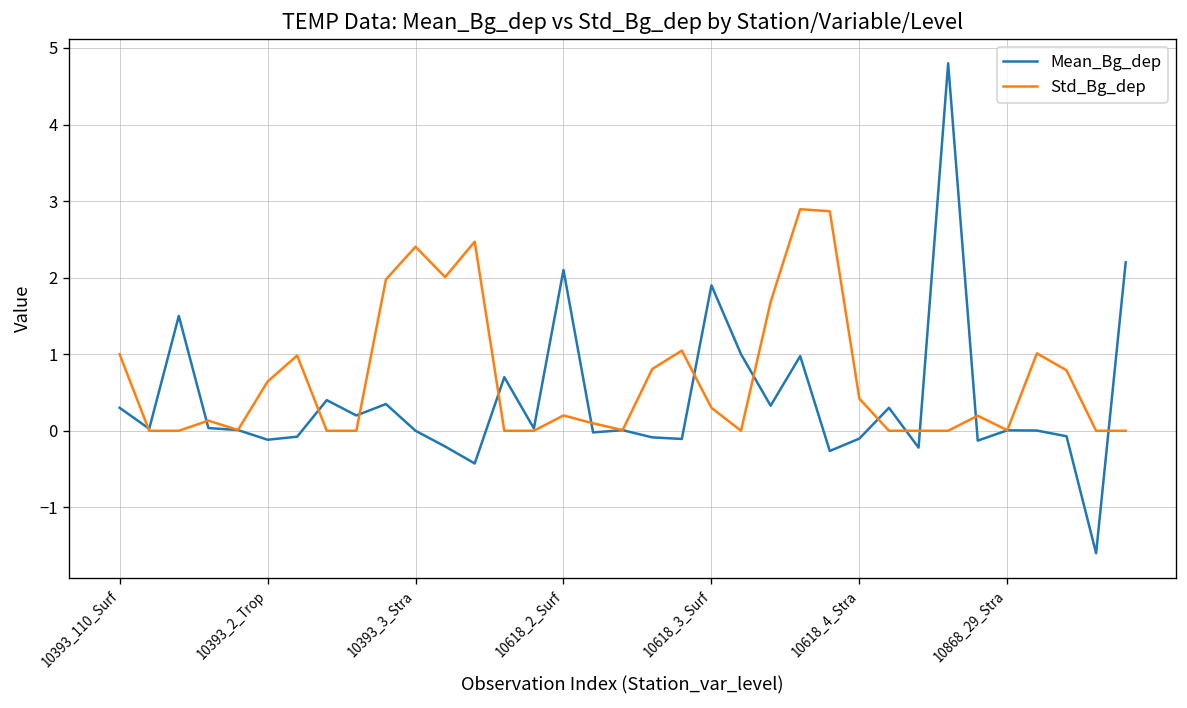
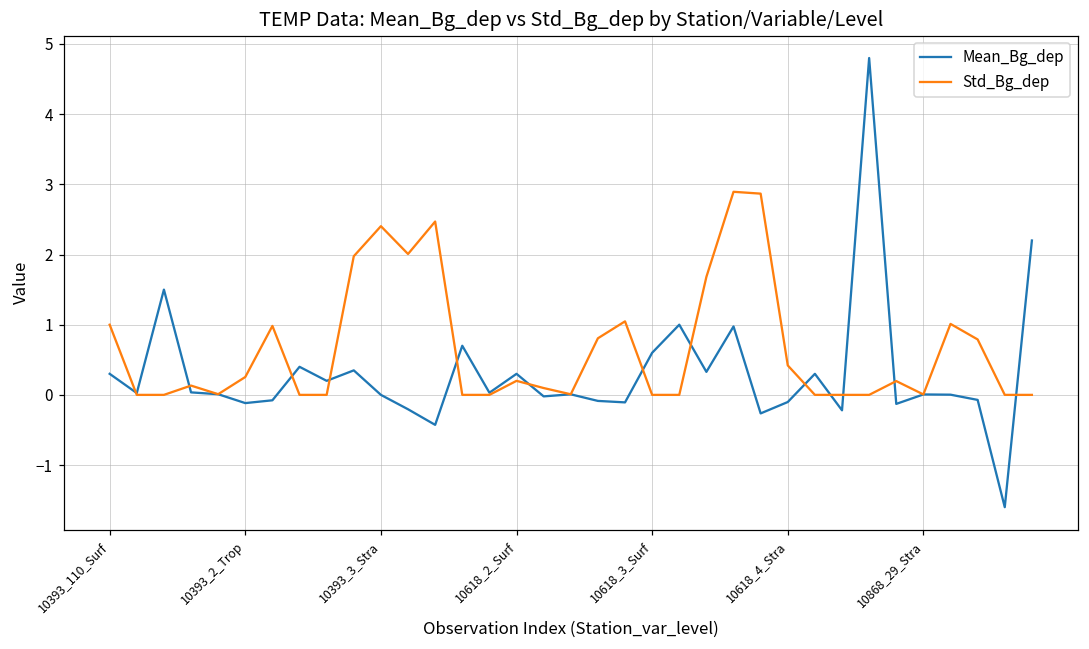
  {
    "Mean_Bg_dep": {
      "10393_110_Surf": 0.3,
      "10393_2_Trop": -0.1,
      "10393_3_Stra": 0.0,
-     "10618_2_Surf": 2.1,
-     "10618_3_Surf": 1.9,
+     "10618_2_Surf": 0.3,
+     "10618_3_Surf": 0.6,
      "10618_4_Stra": -0.1
    },
    "Std_Bg_dep": {
      "10393_110_Surf": 1.0,
-     "10393_2_Trop": 0.6,
+     "10393_2_Trop": 0.3,
      "10393_3_Stra": 2.4,
      "10618_2_Surf": 0.2,
-     "10618_3_Surf": 0.3,
+     "10618_3_Surf": 0.0,
      "10618_4_Stra": 0.4
    }
  }
